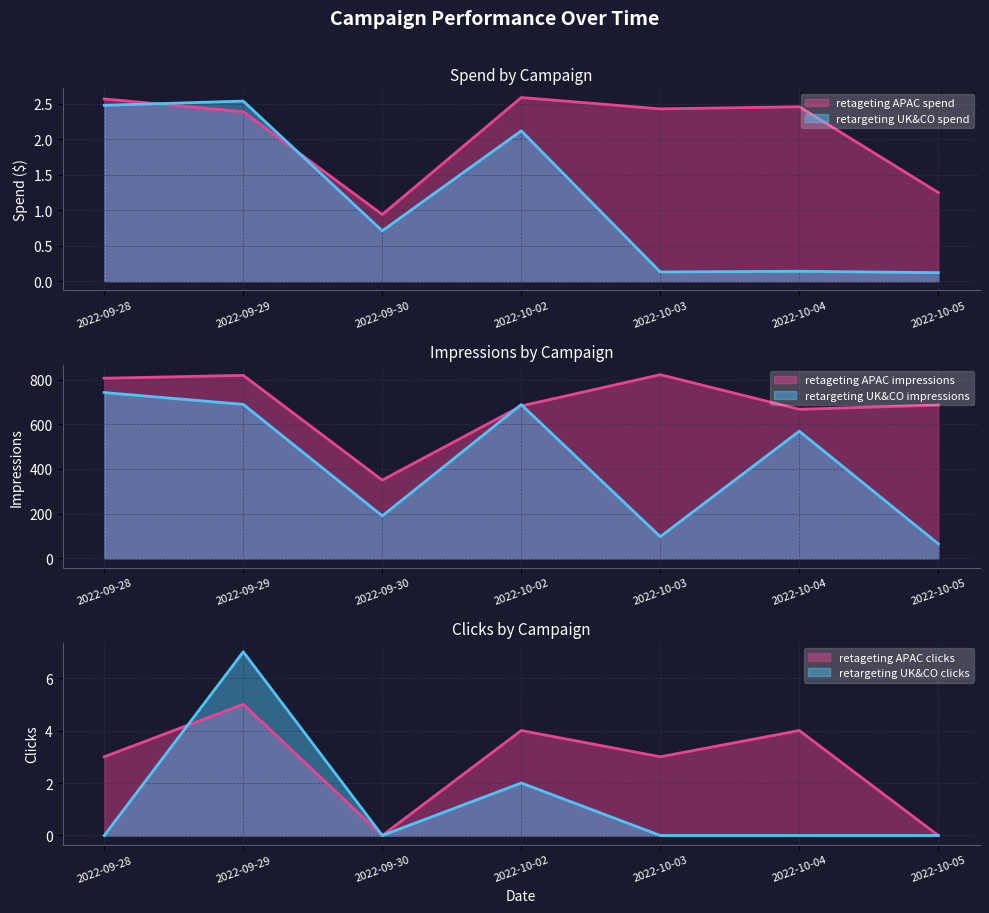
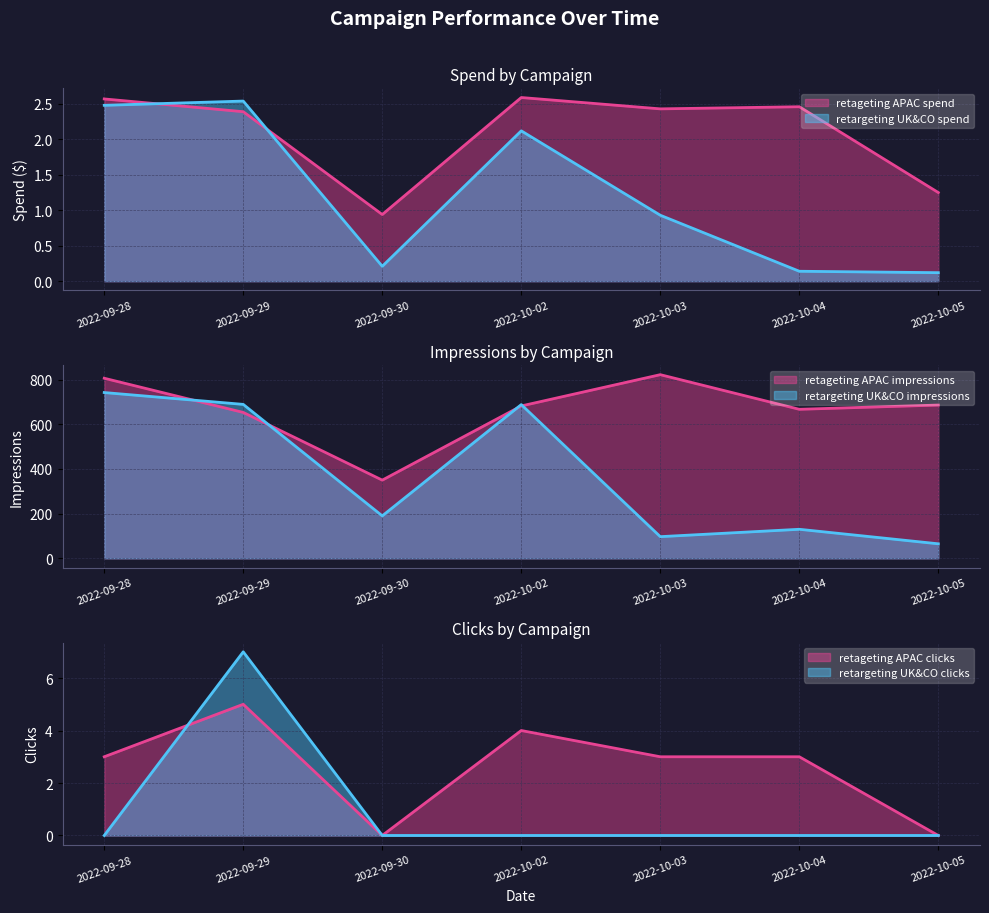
  {
    "Spend by Campaign": {
      "retageting APAC spend": {
        "2022-09-28": 2.6,
        "2022-09-29": 2.4,
        "2022-09-30": 0.9,
        "2022-10-02": 2.6,
        "2022-10-03": 2.4,
        "2022-10-04": 2.5,
        "2022-10-05": 1.3
      },
      "retargeting UK&CO spend": {
        "2022-09-28": 2.5,
        "2022-09-29": 2.5,
-       "2022-09-30": 0.7,
+       "2022-09-30": 0.2,
        "2022-10-02": 2.1,
-       "2022-10-03": 0.1,
+       "2022-10-03": 0.9,
        "2022-10-04": 0.1,
        "2022-10-05": 0.1
      }
    },
    "Impressions by Campaign": {
      "retageting APAC impressions": {
        "2022-09-28": 810,
-       "2022-09-29": 820,
+       "2022-09-29": 650,
        "2022-09-30": 350,
        "2022-10-03": 820,
        "2022-10-04": 670
      },
      "retargeting UK&CO impressions": {
        "2022-09-28": 740,
        "2022-09-29": 690,
        "2022-09-30": 190,
        "2022-10-03": 100,
-       "2022-10-04": 570,
+       "2022-10-04": 130,
        "2022-10-05": 70
      }
    },
    "Clicks by Campaign": {
      "retageting APAC clicks": {
        "2022-09-28": 3,
        "2022-09-29": 5,
        "2022-10-02": 4,
        "2022-10-03": 3,
-       "2022-10-04": 4
+       "2022-10-04": 3
      },
      "retargeting UK&CO clicks": {
        "2022-09-28": 0,
        "2022-09-29": 7,
-       "2022-10-02": 2,
+       "2022-10-02": 0,
        "2022-10-03": 0,
        "2022-10-04": 0
      }
    }
  }
